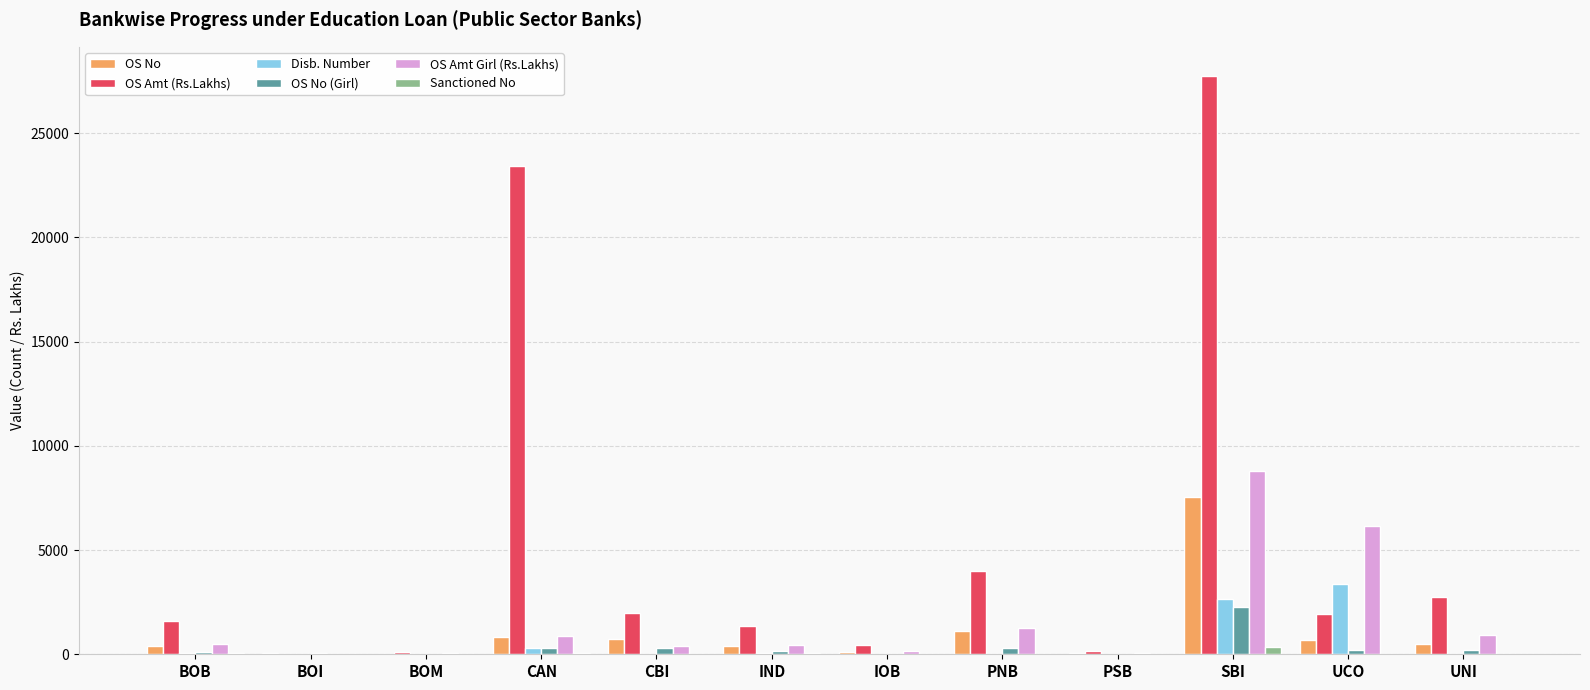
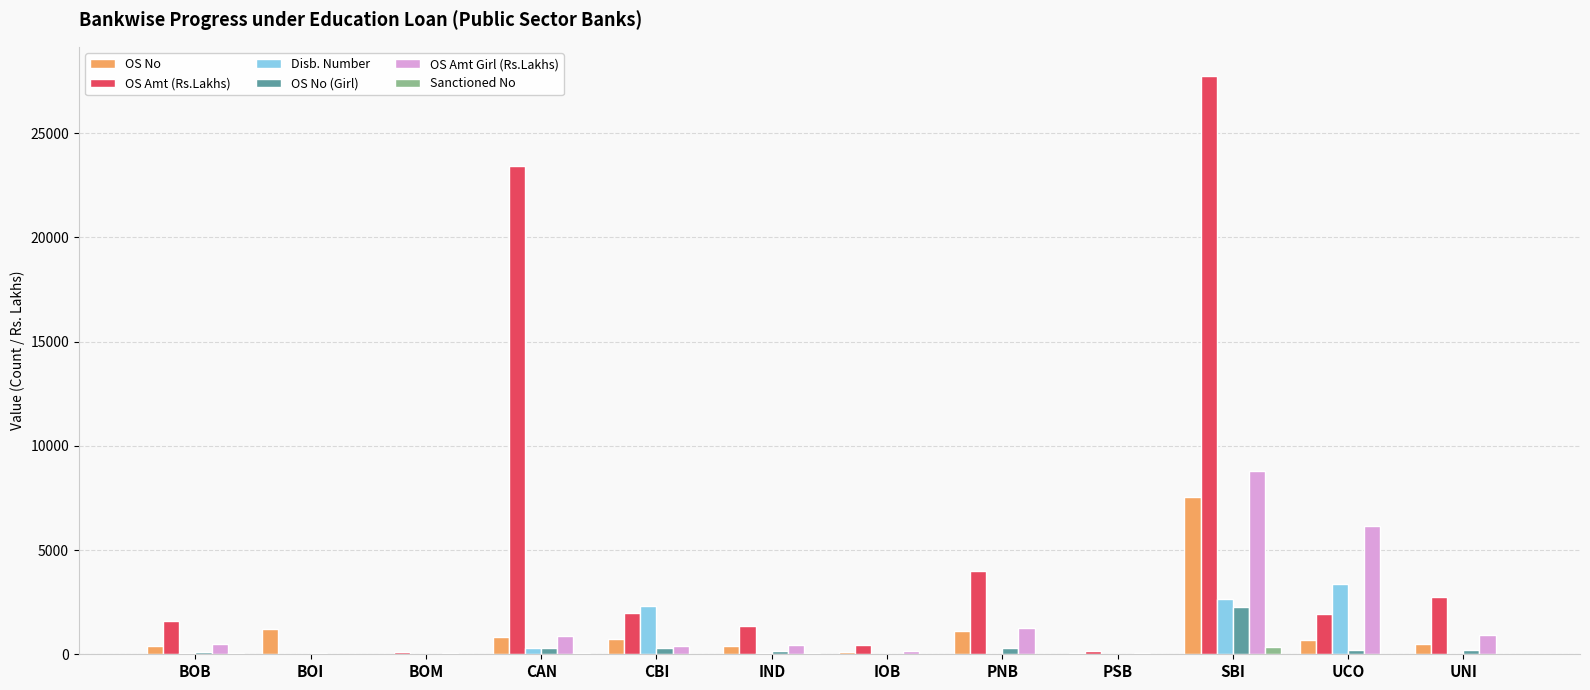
  {
    "OS No": {
      "BOB": 400,
-     "BOI": 100,
+     "BOI": 1200,
      "CAN": 800,
      "CBI": 700,
      "IND": 400,
      "PNB": 1100,
      "SBI": 7600,
      "UCO": 700,
      "UNI": 500
    },
    "OS Amt (Rs.Lakhs)": {
      "BOB": 1600,
      "CAN": 23400,
      "CBI": 2000,
      "IND": 1300,
      "IOB": 400,
      "PNB": 4000,
      "PSB": 100,
      "SBI": 27800,
      "UCO": 1900,
      "UNI": 2700
    },
    "Disb. Number": {
      "CAN": 300,
-     "CBI": 0,
+     "CBI": 2300,
      "PSB": 0,
      "SBI": 2600,
      "UCO": 3400
    },
    "OS Amt Girl (Rs.Lakhs)": {
      "BOB": 500,
      "CAN": 900,
      "CBI": 400,
      "IND": 400,
      "IOB": 100,
      "PNB": 1300,
      "SBI": 8800,
      "UCO": 6100,
      "UNI": 900
    }
  }
